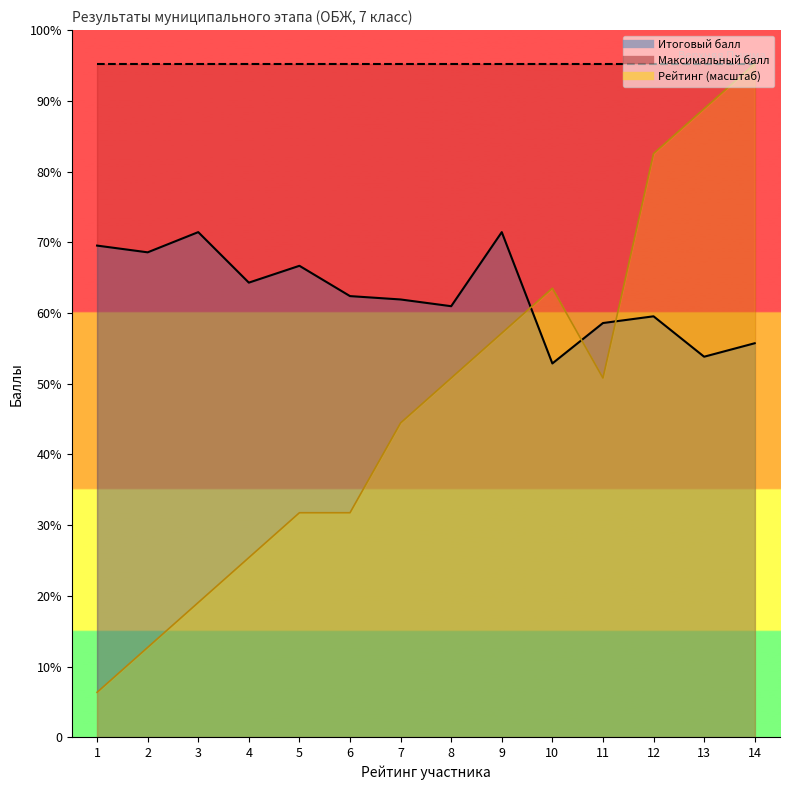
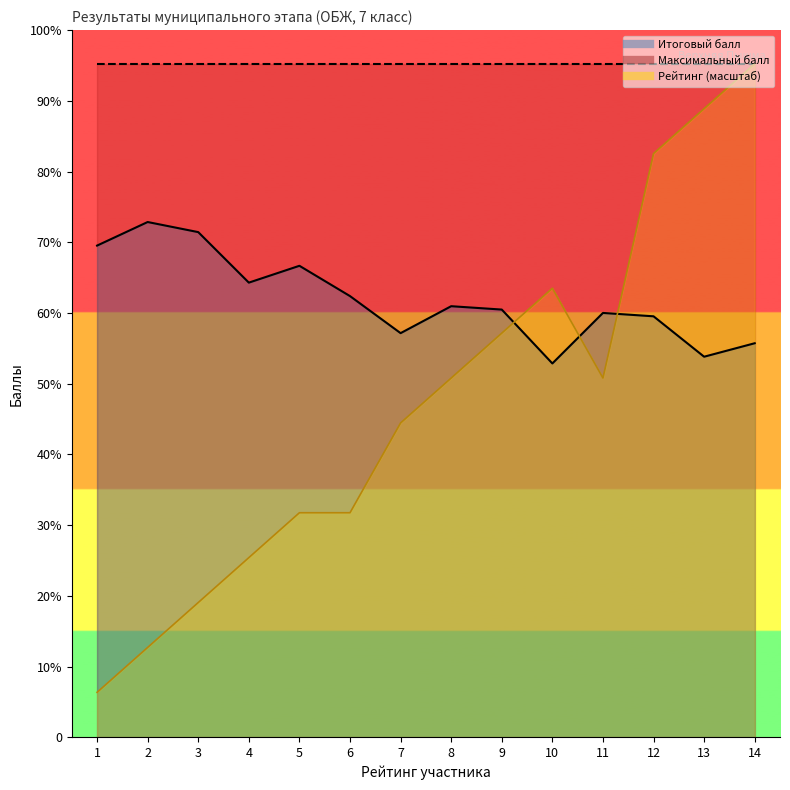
  {
    "Итоговый балл": {
      "1": "70%",
-     "2": "69%",
+     "2": "73%",
      "3": "71%",
      "4": "64%",
      "5": "67%",
      "6": "62%",
-     "7": "62%",
+     "7": "57%",
      "8": "61%",
-     "9": "71%",
+     "9": "60%",
      "10": "53%",
-     "11": "59%",
+     "11": "60%",
      "12": "60%",
      "13": "54%",
      "14": "56%"
    },
    "Максимальный балл": {
      "1": "95%",
      "2": "95%",
      "3": "95%",
      "4": "95%",
      "5": "95%",
      "6": "95%",
      "7": "95%",
      "8": "95%",
      "9": "95%",
      "10": "95%",
      "11": "95%"
    },
    "Рейтинг (масштаб)": {
      "1": "6%",
      "2": "13%",
      "3": "19%",
      "4": "25%",
      "5": "32%",
      "6": "32%",
      "7": "44%",
      "8": "51%",
      "9": "57%",
      "10": "63%",
      "11": "51%",
      "12": "83%",
      "13": "89%"
    }
  }
